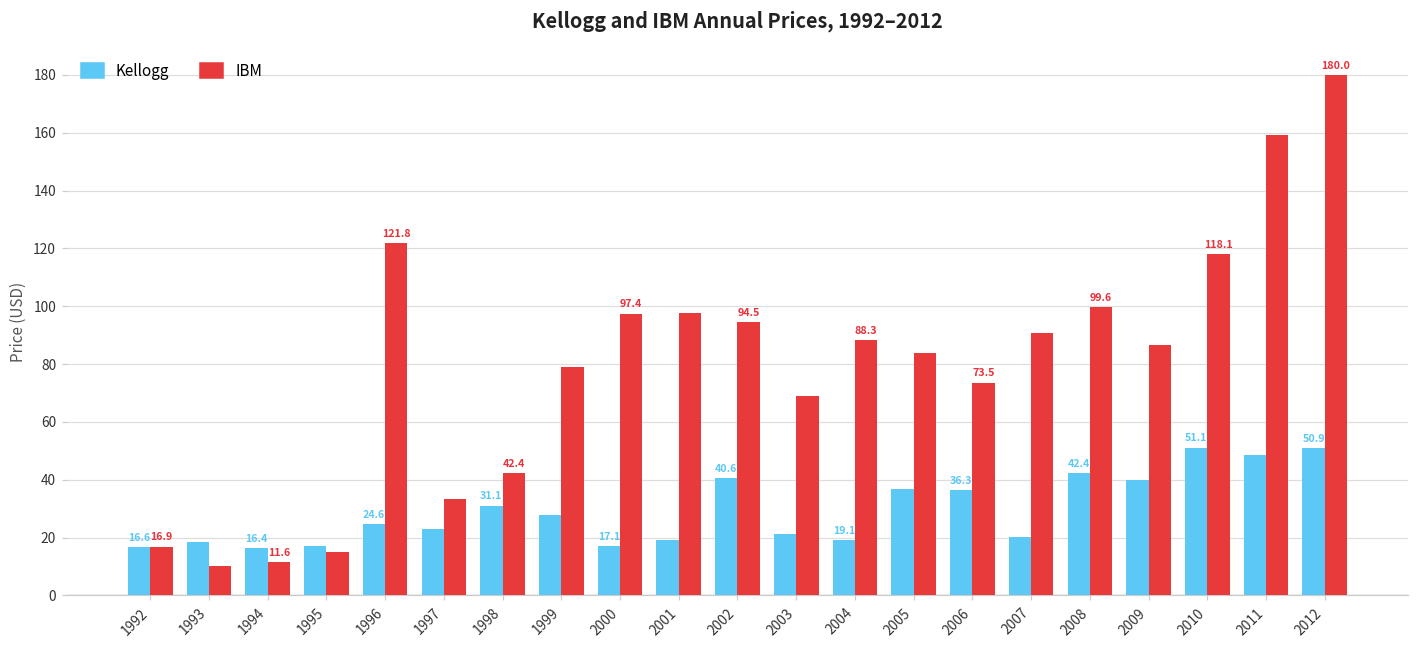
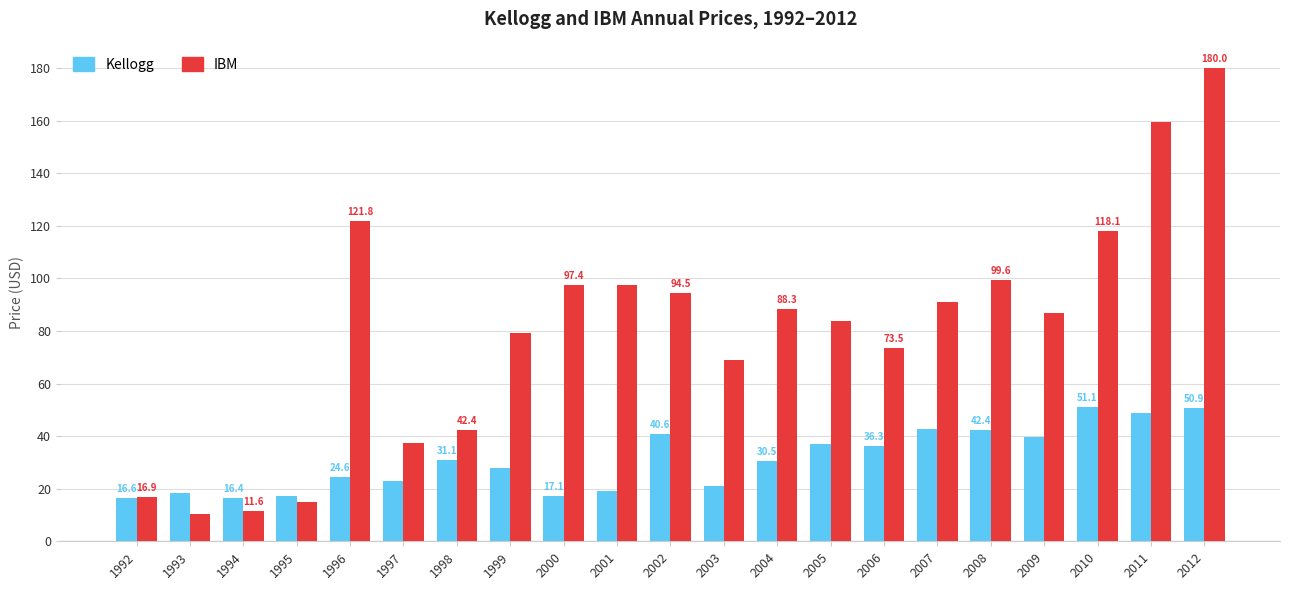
  {
    "Kellogg": {
      "1992": 16.6,
      "1994": 16.4,
      "1996": 24.6,
      "1998": 31.1,
      "2000": 17.1,
      "2002": 40.6,
-     "2004": 19.1,
+     "2004": 30.5,
      "2006": 36.3,
-     "2007": 20,
+     "2007": 43,
      "2008": 42.4,
      "2010": 51.1,
      "2012": 50.9
    },
    "IBM": {
      "1993": 10,
      "1995": 15,
-     "1997": 33,
+     "1997": 37,
      "1999": 79,
      "2001": 98,
      "2003": 69,
      "2005": 84,
      "2007": 91,
      "2009": 87,
      "2011": 159
    }
  }
